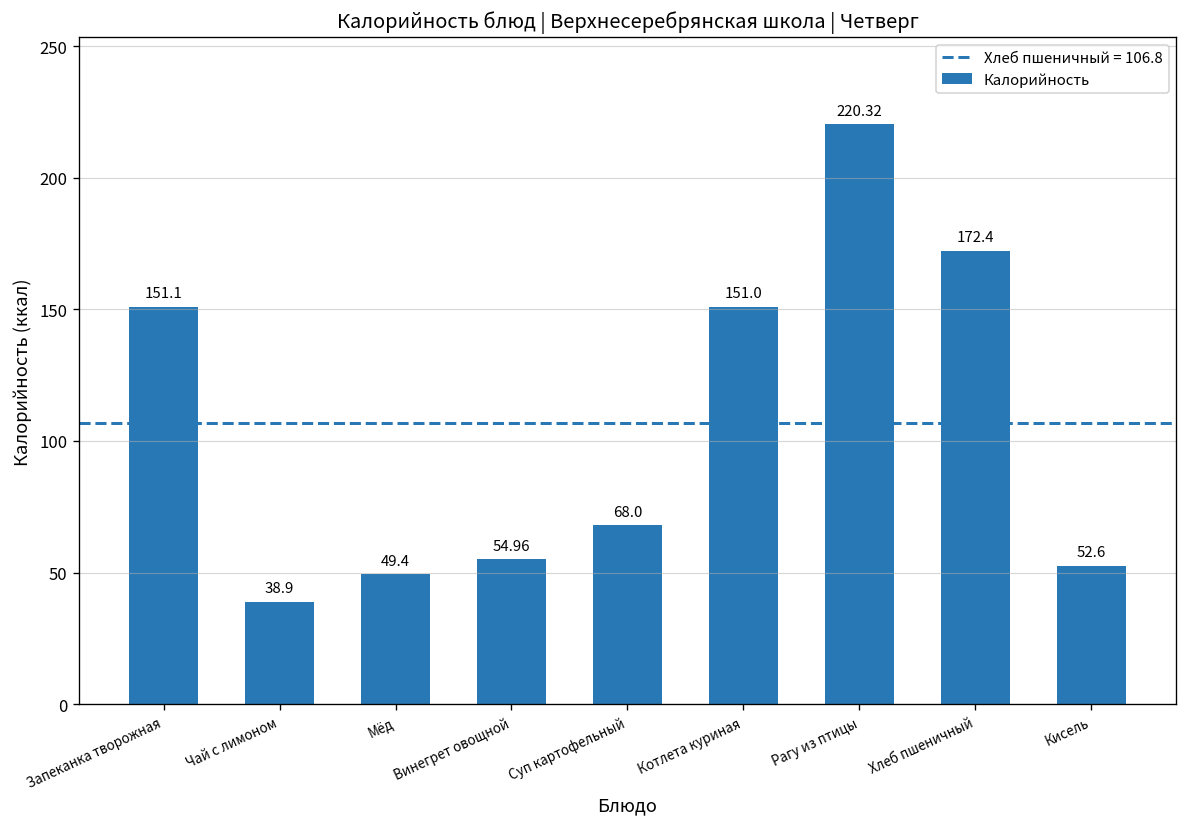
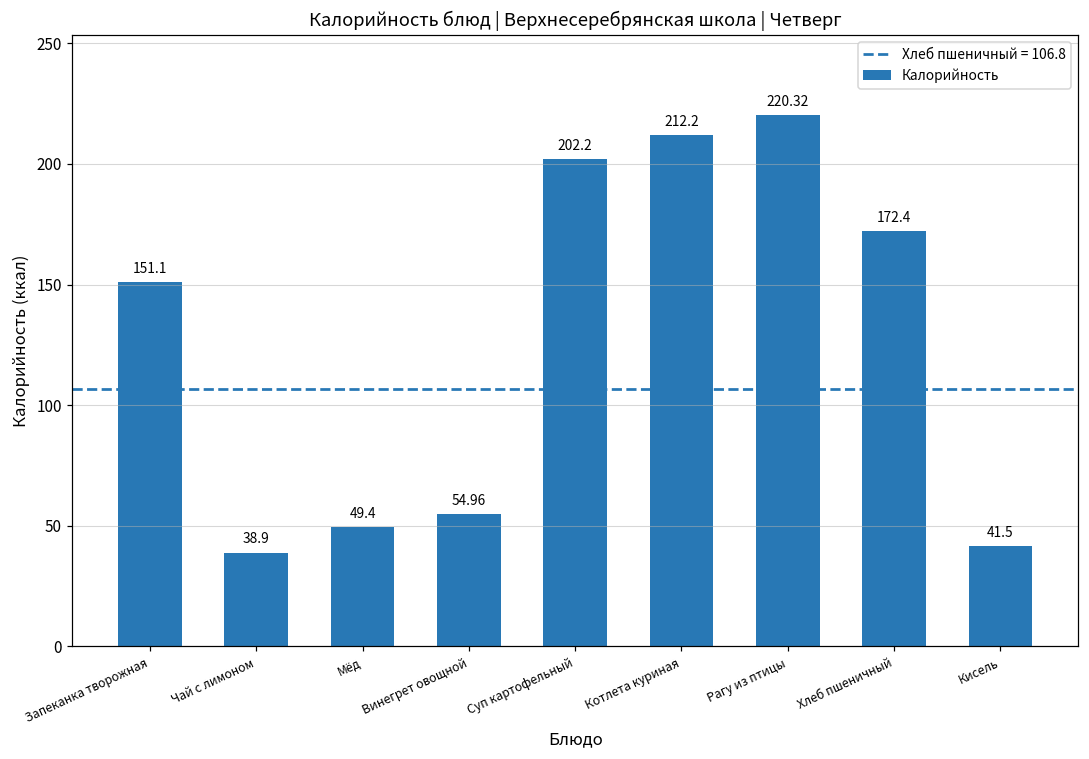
  {
    "Запеканка творожная": 151.1,
    "Чай с лимоном": 38.9,
    "Мёд": 49.4,
    "Винегрет овощной": 54.96,
-   "Суп картофельный": 68.0,
-   "Котлета куриная": 151.0,
+   "Суп картофельный": 202.2,
+   "Котлета куриная": 212.2,
    "Рагу из птицы": 220.32,
    "Хлеб пшеничный": 172.4,
-   "Кисель": 52.6
+   "Кисель": 41.5
  }
